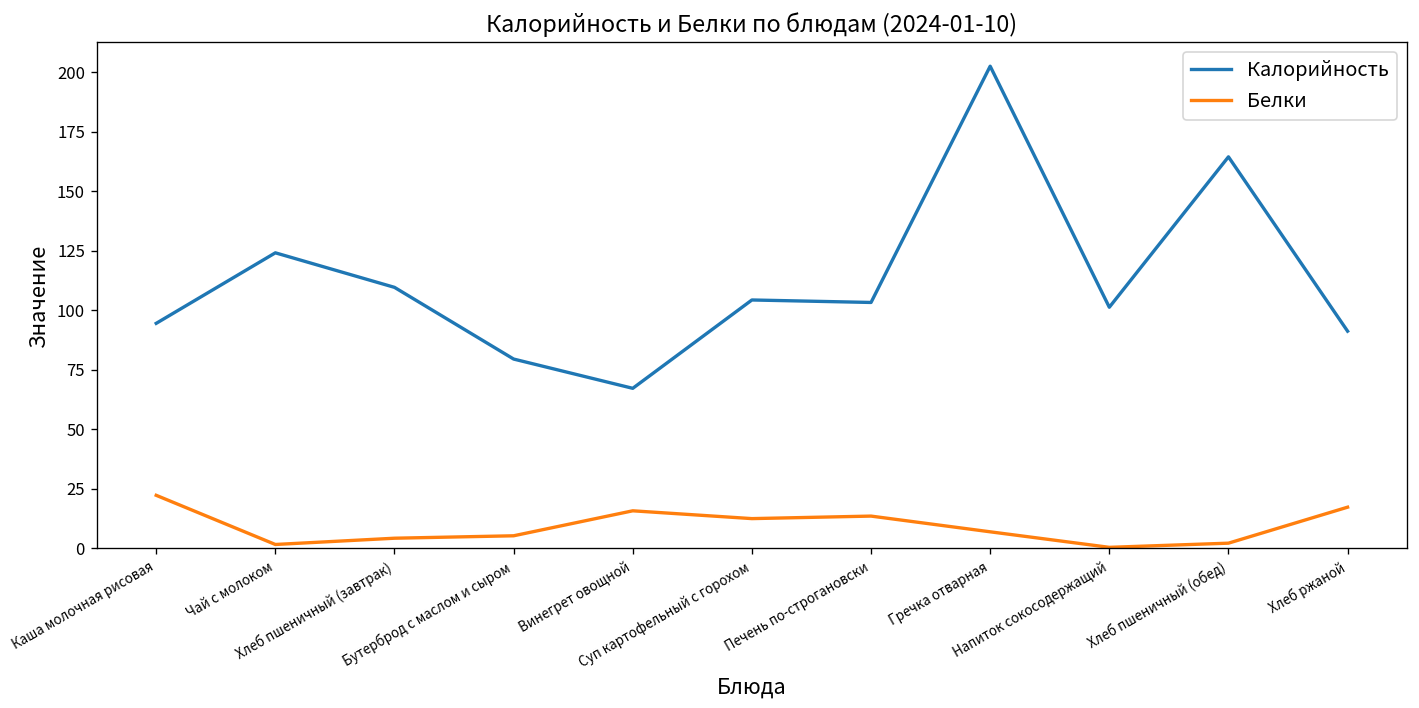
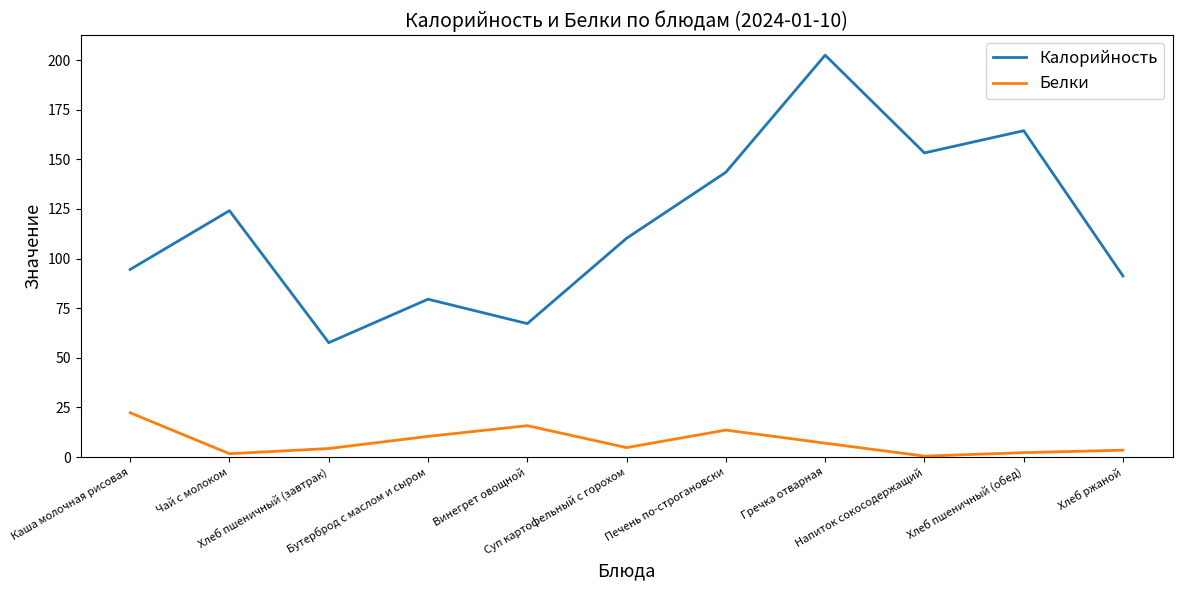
  {
    "Калорийность": {
      "Каша молочная рисовая": 94,
      "Чай с молоком": 124,
-     "Хлеб пшеничный (завтрак)": 110,
+     "Хлеб пшеничный (завтрак)": 58,
      "Бутерброд с маслом и сыром": 80,
      "Винегрет овощной": 67,
-     "Суп картофельный с горохом": 104,
-     "Печень по-строгановски": 103,
+     "Суп картофельный с горохом": 110,
+     "Печень по-строгановски": 143,
      "Гречка отварная": 202,
-     "Напиток сокосодержащий": 101,
+     "Напиток сокосодержащий": 153,
      "Хлеб пшеничный (обед)": 164,
      "Хлеб ржаной": 91
    },
    "Белки": {
      "Каша молочная рисовая": 22,
      "Чай с молоком": 2,
      "Хлеб пшеничный (завтрак)": 4,
-     "Бутерброд с маслом и сыром": 5,
+     "Бутерброд с маслом и сыром": 10,
      "Винегрет овощной": 16,
-     "Суп картофельный с горохом": 13,
+     "Суп картофельный с горохом": 5,
      "Печень по-строгановски": 14,
      "Гречка отварная": 7,
      "Напиток сокосодержащий": 0,
      "Хлеб пшеничный (обед)": 2,
-     "Хлеб ржаной": 17
+     "Хлеб ржаной": 3
    }
  }
